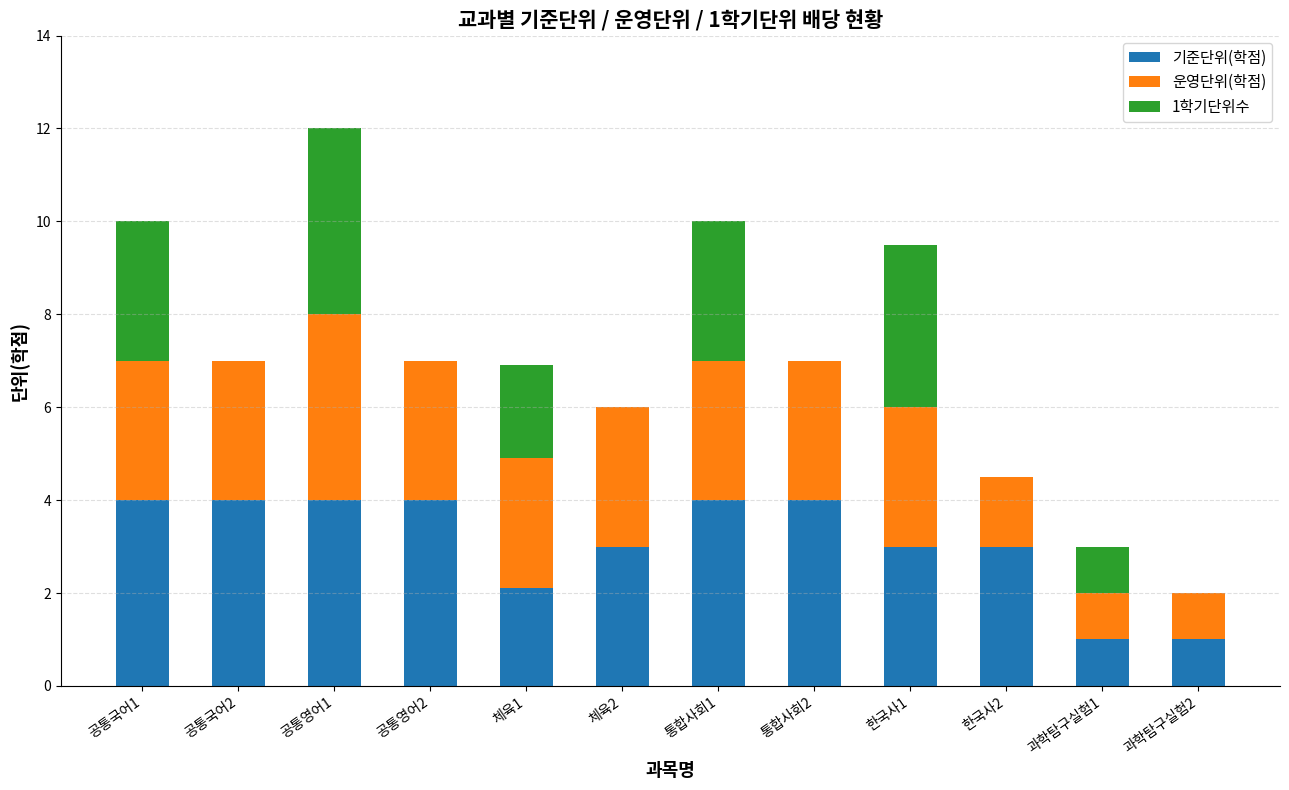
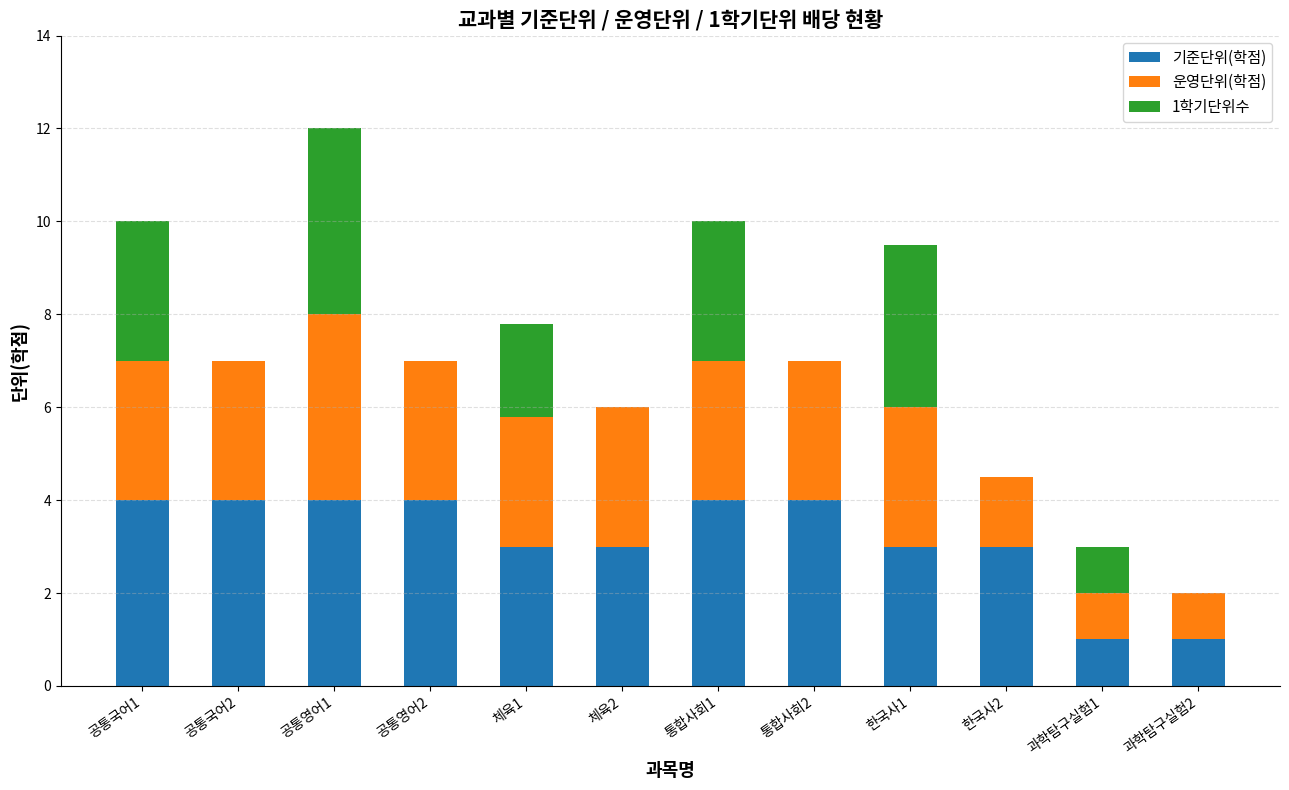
  {
    "기준단위(학점)": {
      "공통국어1": 4.0,
      "공통국어2": 4.0,
      "공통영어1": 4.0,
      "공통영어2": 4.0,
-     "체육1": 2.1,
+     "체육1": 3.0,
      "체육2": 3.0,
      "통합사회1": 4.0,
      "통합사회2": 4.0,
      "한국사1": 3.0,
      "한국사2": 3.0,
      "과학탐구실험1": 1.0,
      "과학탐구실험2": 1.0
    },
    "운영단위(학점)": {
      "공통국어1": 3.0,
      "공통국어2": 3.0,
      "공통영어1": 4.0,
      "공통영어2": 3.0,
      "체육1": 2.8,
      "체육2": 3.0,
      "통합사회1": 3.0,
      "통합사회2": 3.0,
      "한국사1": 3.0,
      "한국사2": 1.5,
      "과학탐구실험1": 1.0,
      "과학탐구실험2": 1.0
    },
    "1학기단위수": {
      "공통국어1": 3.0,
      "공통국어2": 0.0,
      "공통영어1": 4.0,
      "공통영어2": 0.0,
      "체육1": 2.0,
      "체육2": 0.0,
      "통합사회1": 3.0,
      "통합사회2": 0.0,
      "한국사1": 3.5,
      "한국사2": 0.0,
      "과학탐구실험1": 1.0,
      "과학탐구실험2": 0.0
    }
  }
